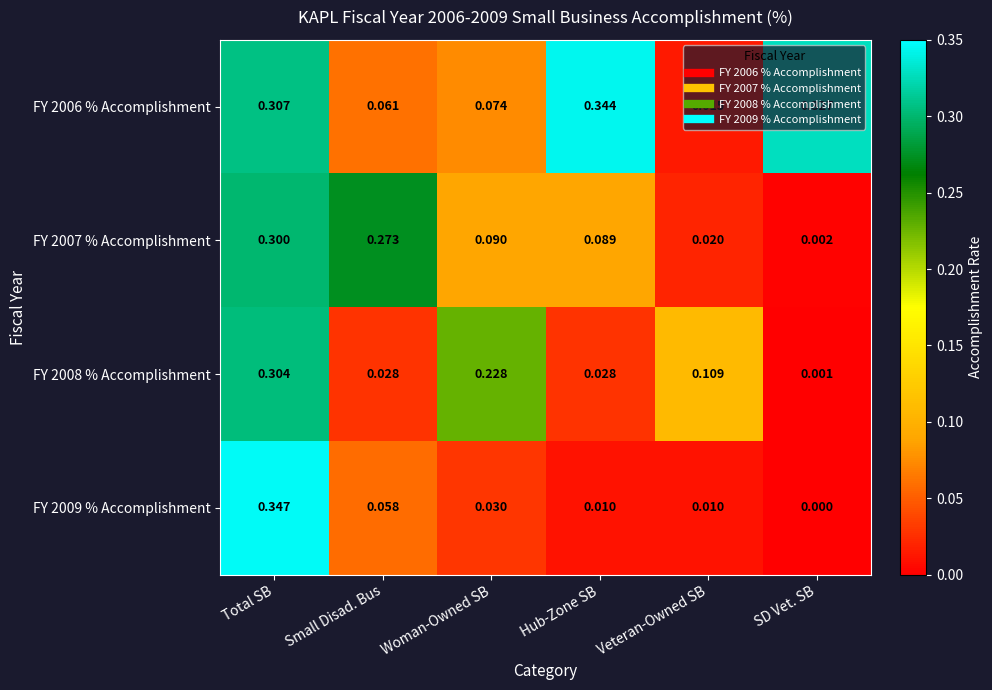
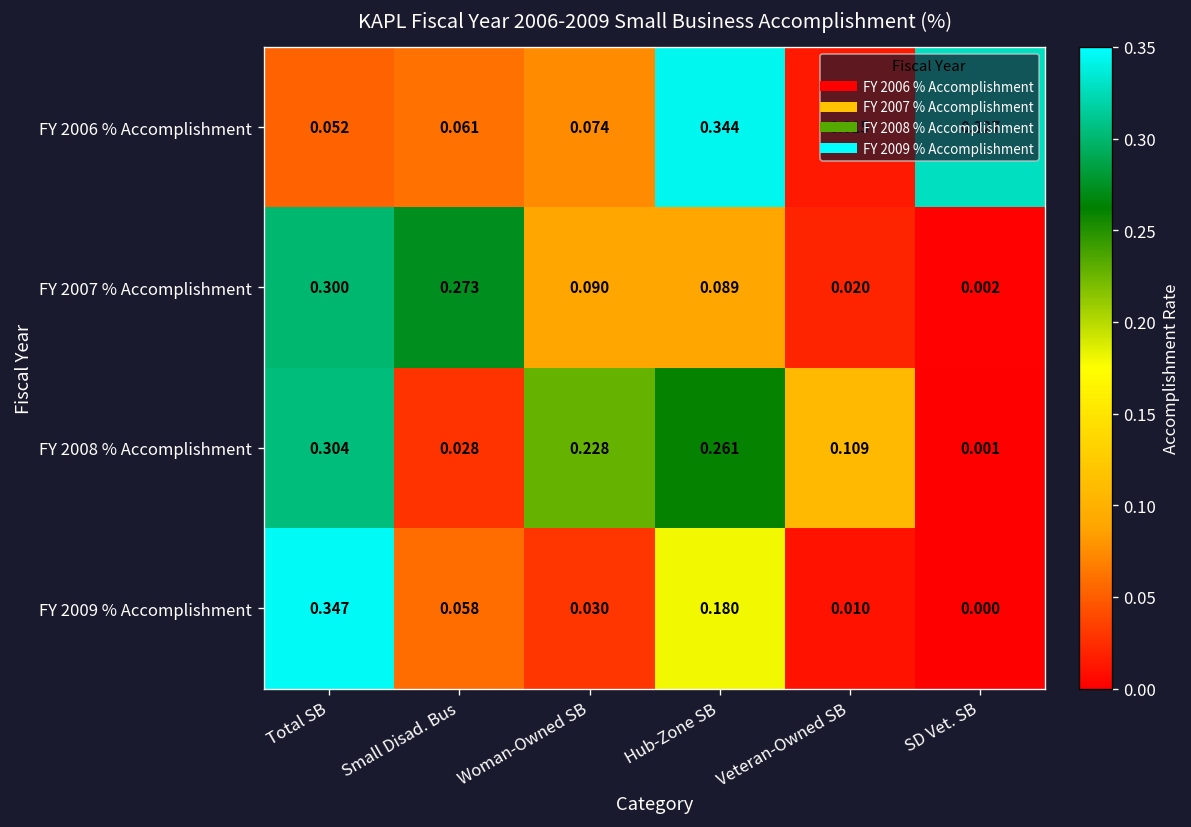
  {
    "FY 2006 % Accomplishment": {
-     "Total SB": 0.307,
+     "Total SB": 0.052,
      "Small Disad. Bus": 0.061,
      "Woman-Owned SB": 0.074,
      "Hub-Zone SB": 0.344
    },
    "FY 2007 % Accomplishment": {
      "Total SB": 0.300,
      "Small Disad. Bus": 0.273,
      "Woman-Owned SB": 0.090,
      "Hub-Zone SB": 0.089,
      "Veteran-Owned SB": 0.020,
      "SD Vet. SB": 0.002
    },
    "FY 2008 % Accomplishment": {
      "Total SB": 0.304,
      "Small Disad. Bus": 0.028,
      "Woman-Owned SB": 0.228,
-     "Hub-Zone SB": 0.028,
+     "Hub-Zone SB": 0.261,
      "Veteran-Owned SB": 0.109,
      "SD Vet. SB": 0.001
    },
    "FY 2009 % Accomplishment": {
      "Total SB": 0.347,
      "Small Disad. Bus": 0.058,
      "Woman-Owned SB": 0.030,
-     "Hub-Zone SB": 0.010,
+     "Hub-Zone SB": 0.180,
      "Veteran-Owned SB": 0.010,
      "SD Vet. SB": 0.000
    }
  }
